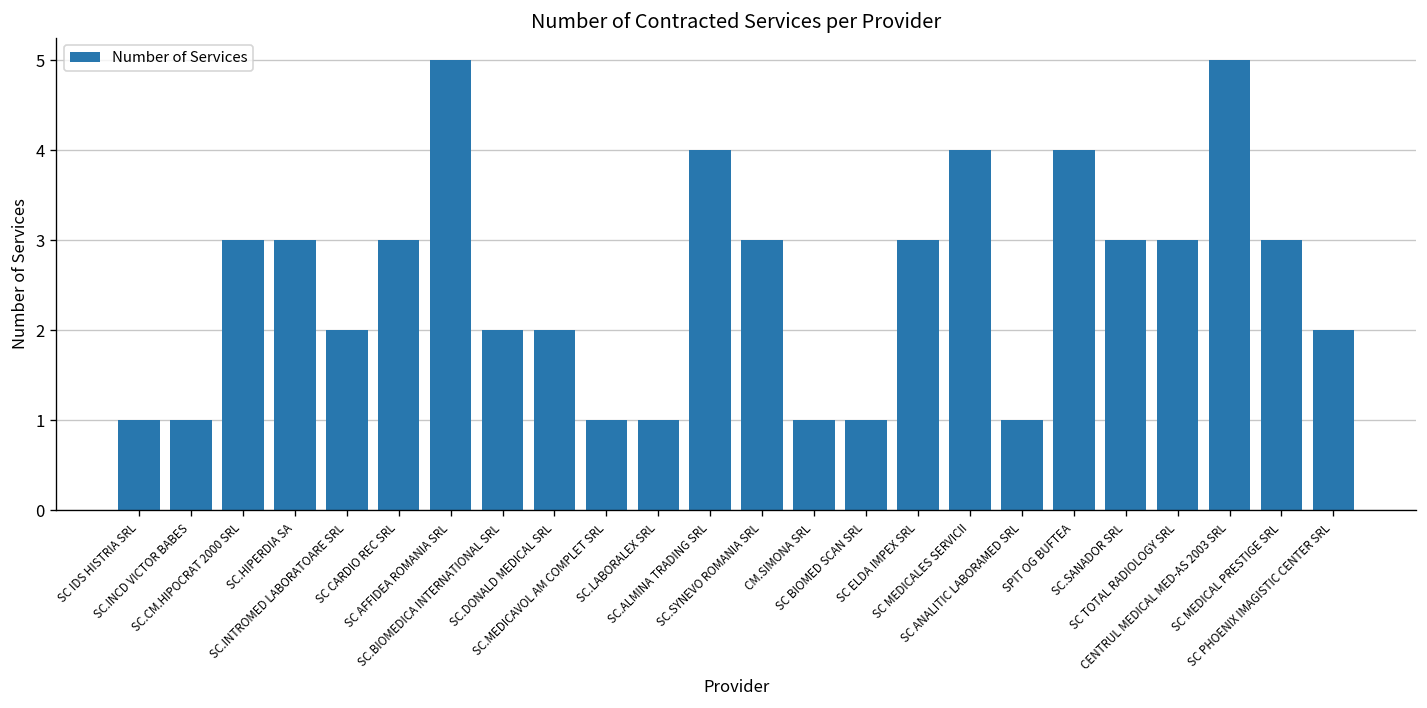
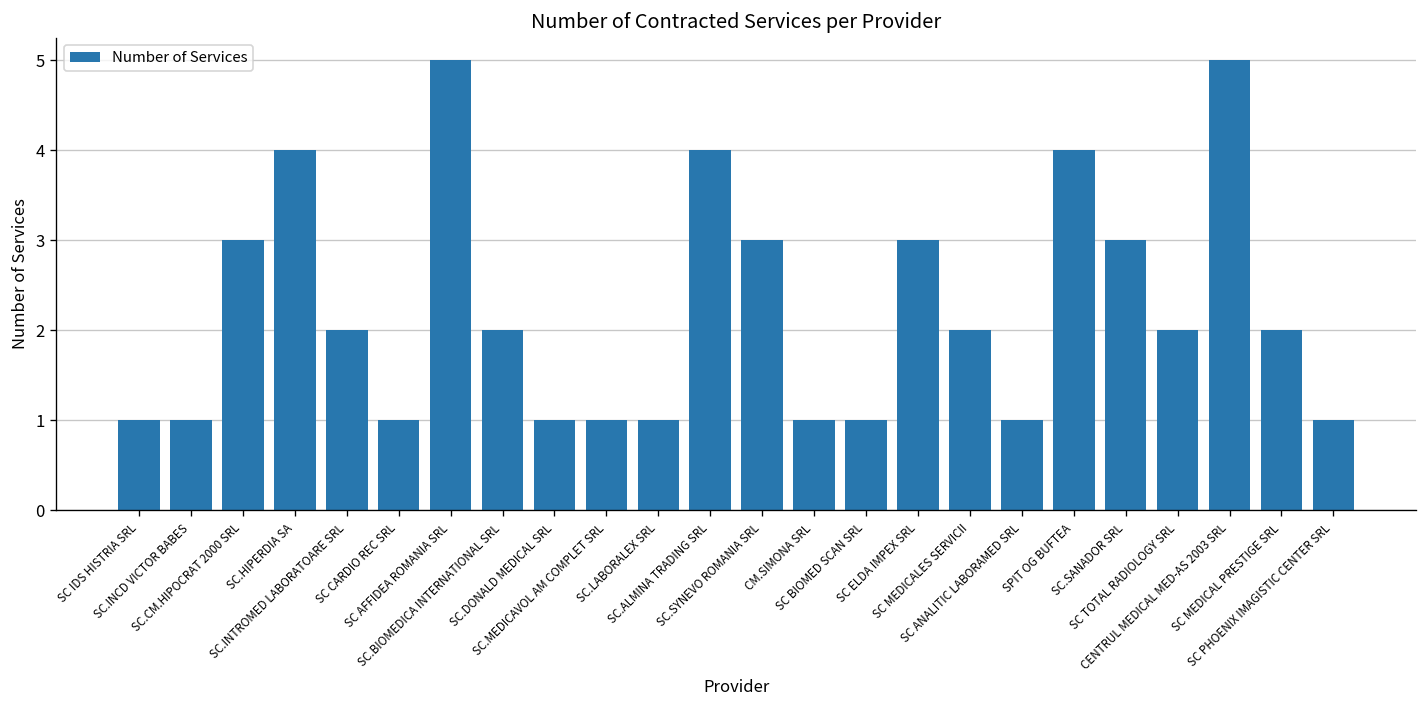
  {
    "SC IDS HISTRIA SRL": 1,
    "SC.INCD VICTOR BABES": 1,
    "SC.CM.HIPOCRAT 2000 SRL": 3,
-   "SC.HIPERDIA SA": 3,
+   "SC.HIPERDIA SA": 4,
    "SC.INTROMED LABORATOARE SRL": 2,
-   "SC CARDIO REC SRL": 3,
+   "SC CARDIO REC SRL": 1,
    "SC AFFIDEA ROMANIA SRL": 5,
    "SC.BIOMEDICA INTERNATIONAL SRL": 2,
-   "SC.DONALD MEDICAL SRL": 2,
+   "SC.DONALD MEDICAL SRL": 1,
    "SC.MEDICAVOL AM COMPLET SRL": 1,
    "SC.LABORALEX SRL": 1,
    "SC.ALMINA TRADING SRL": 4,
    "SC.SYNEVO ROMANIA SRL": 3,
    "CM.SIMONA SRL": 1,
    "SC BIOMED SCAN SRL": 1,
    "SC ELDA IMPEX SRL": 3,
-   "SC MEDICALES SERVICII": 4,
+   "SC MEDICALES SERVICII": 2,
    "SC ANALITIC LABORAMED SRL": 1,
    "SPIT OG BUFTEA": 4,
    "SC.SANADOR SRL": 3,
-   "SC TOTAL RADIOLOGY SRL": 3,
+   "SC TOTAL RADIOLOGY SRL": 2,
    "CENTRUL MEDICAL MED-AS 2003 SRL": 5,
-   "SC MEDICAL PRESTIGE SRL": 3,
-   "SC PHOENIX IMAGISTIC CENTER SRL": 2
+   "SC MEDICAL PRESTIGE SRL": 2,
+   "SC PHOENIX IMAGISTIC CENTER SRL": 1
  }
